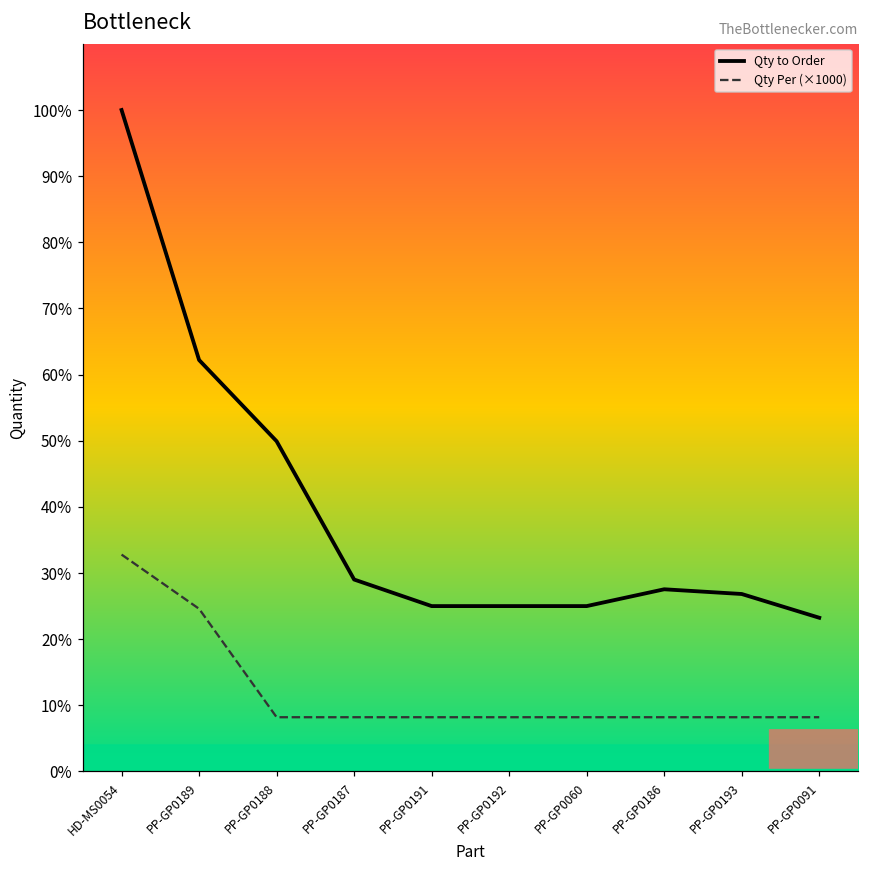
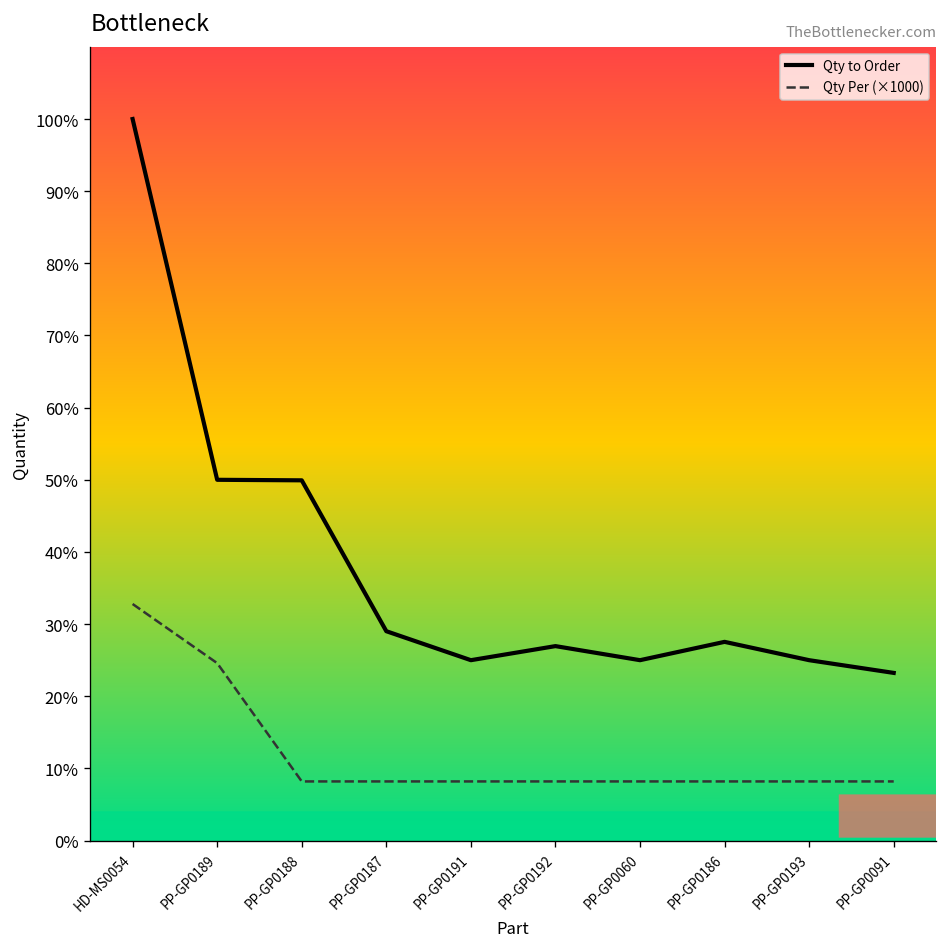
  {
    "Qty to Order": {
      "HD-MS0054": "100%",
-     "PP-GP0189": "62%",
+     "PP-GP0189": "50%",
      "PP-GP0188": "50%",
      "PP-GP0187": "29%",
      "PP-GP0191": "25%",
-     "PP-GP0192": "25%",
+     "PP-GP0192": "27%",
      "PP-GP0060": "25%",
      "PP-GP0186": "28%",
-     "PP-GP0193": "27%",
+     "PP-GP0193": "25%",
      "PP-GP0091": "23%"
    },
    "Qty Per (×1000)": {
      "HD-MS0054": "33%",
      "PP-GP0189": "25%",
      "PP-GP0188": "8%",
      "PP-GP0187": "8%",
      "PP-GP0191": "8%",
      "PP-GP0192": "8%",
      "PP-GP0060": "8%",
      "PP-GP0186": "8%",
      "PP-GP0193": "8%",
      "PP-GP0091": "8%"
    }
  }
